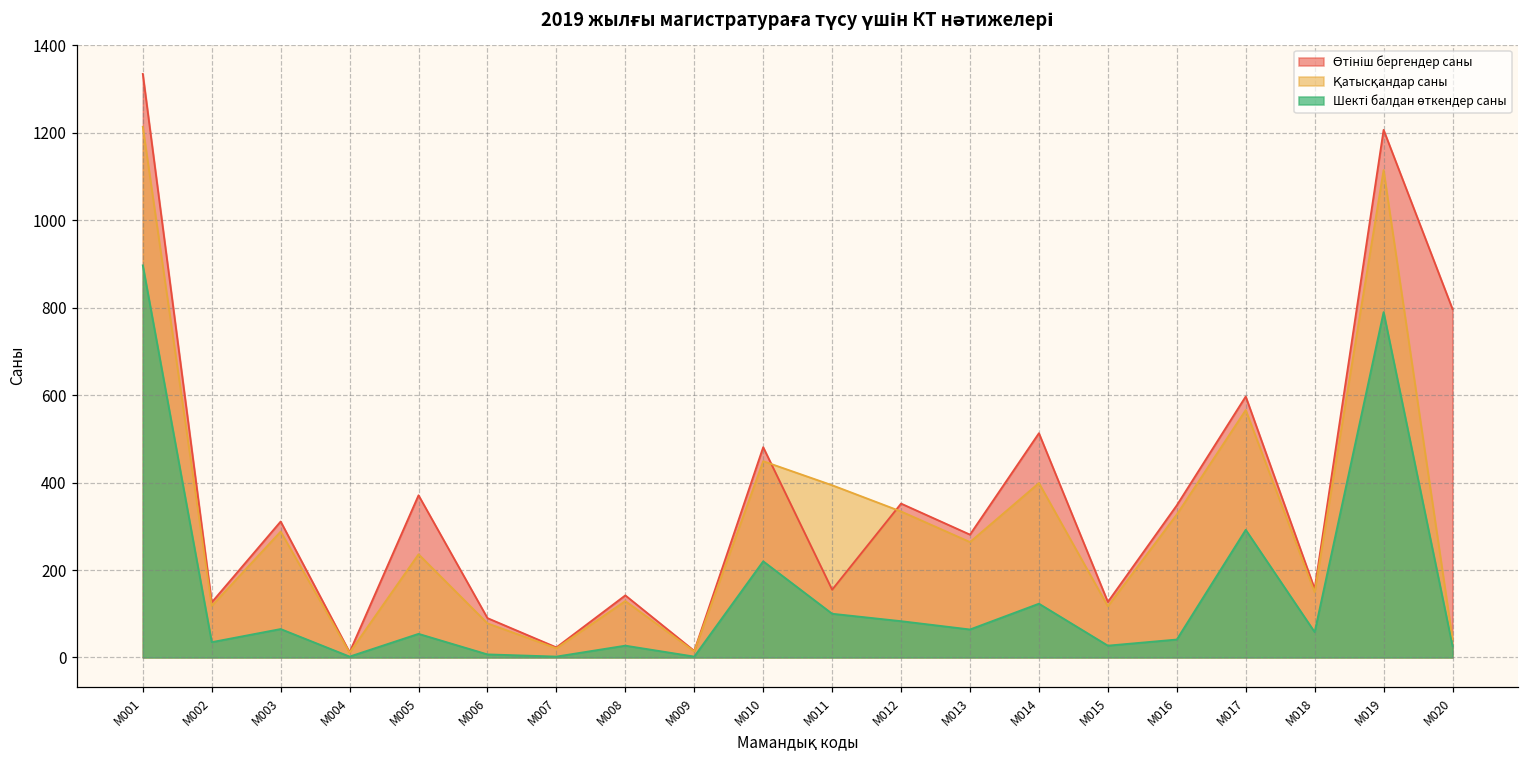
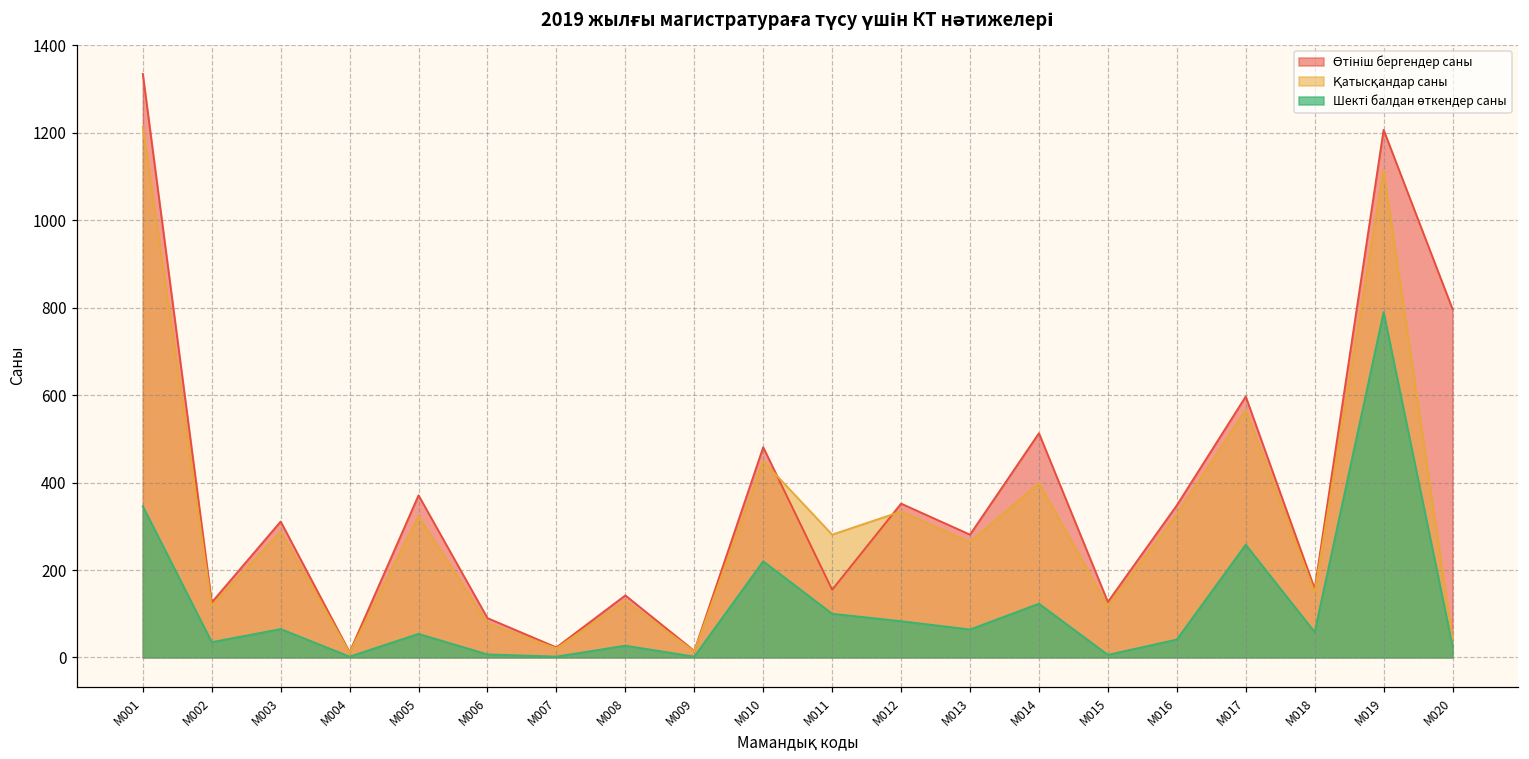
  {
    "Өтініш бергендер саны": {
      "M001": 1340,
      "M002": 130,
      "M003": 310,
      "M005": 370,
      "M006": 90,
      "M008": 140,
      "M010": 480,
      "M011": 160,
      "M012": 350,
      "M013": 280,
      "M014": 510,
      "M015": 130,
      "M016": 350,
      "M017": 600,
      "M018": 160,
      "M019": 1210,
      "M020": 800
    },
    "Қатысқандар саны": {
      "M001": 1210,
      "M002": 120,
      "M003": 290,
-     "M005": 240,
+     "M005": 320,
      "M006": 80,
      "M008": 130,
      "M010": 450,
-     "M011": 390,
+     "M011": 280,
      "M012": 330,
      "M013": 260,
      "M014": 400,
      "M015": 120,
      "M016": 330,
      "M017": 570,
      "M018": 150,
      "M019": 1120,
      "M020": 40
    },
    "Шекті балдан өткендер саны": {
-     "M001": 900,
+     "M001": 350,
      "M002": 40,
      "M003": 70,
      "M004": 0,
      "M005": 50,
      "M006": 10,
      "M007": 0,
      "M008": 30,
      "M009": 0,
      "M010": 220,
      "M011": 100,
      "M012": 80,
      "M013": 60,
      "M014": 120,
-     "M015": 30,
+     "M015": 10,
      "M016": 40,
-     "M017": 290,
+     "M017": 260,
      "M018": 60,
      "M019": 790,
      "M020": 30
    }
  }
